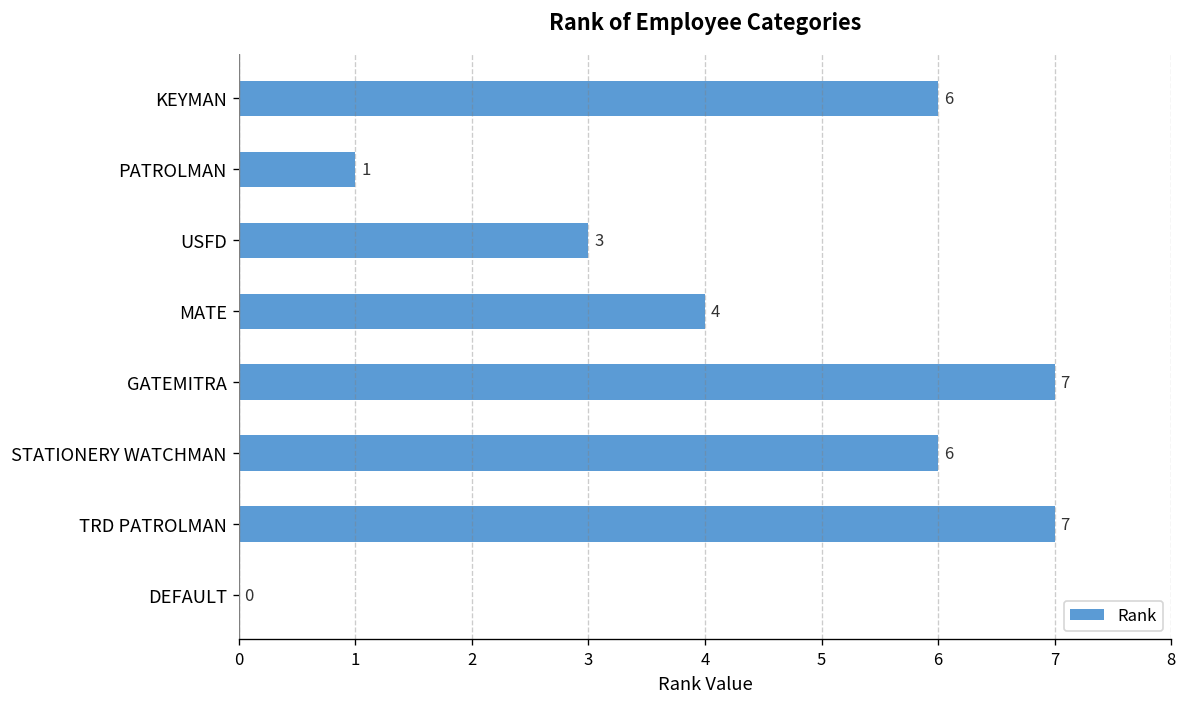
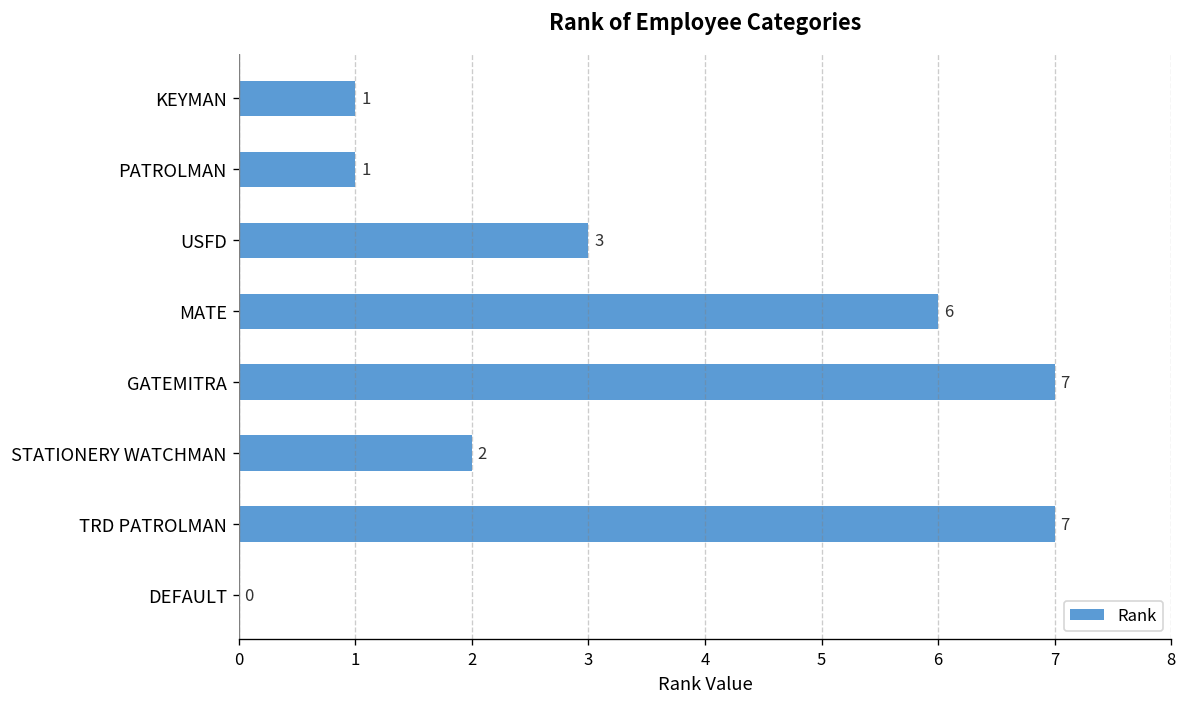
  {
-   "KEYMAN": 6,
+   "KEYMAN": 1,
    "PATROLMAN": 1,
    "USFD": 3,
-   "MATE": 4,
+   "MATE": 6,
    "GATEMITRA": 7,
-   "STATIONERY WATCHMAN": 6,
+   "STATIONERY WATCHMAN": 2,
    "TRD PATROLMAN": 7,
    "DEFAULT": 0
  }
